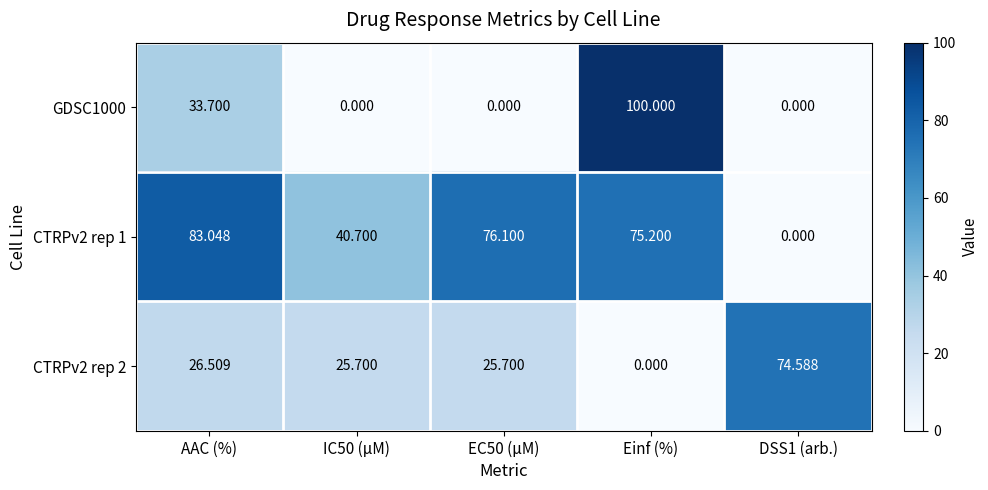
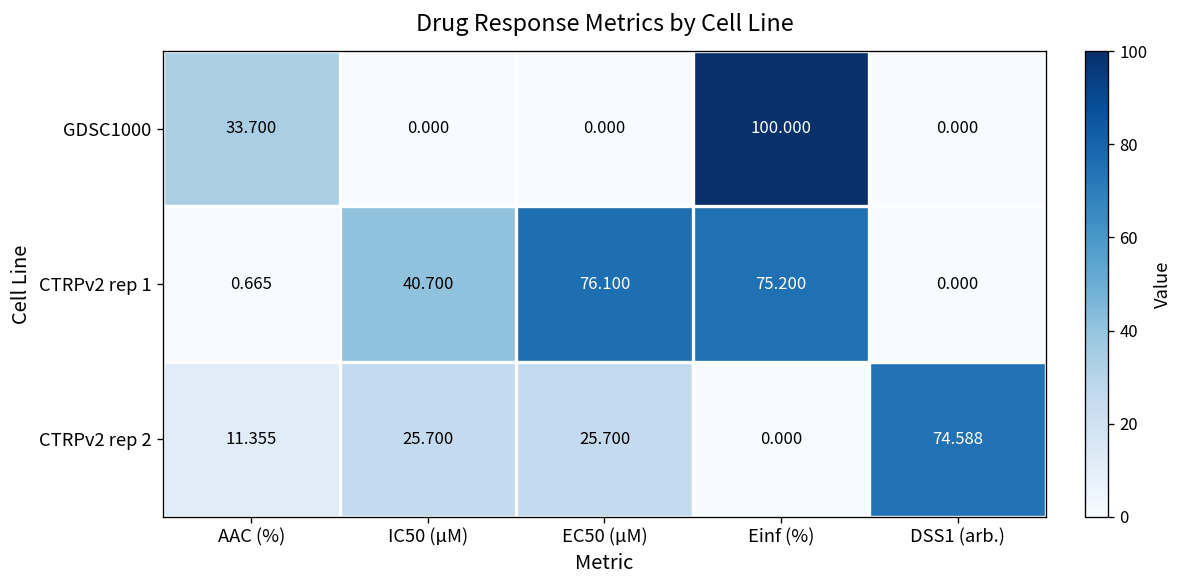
  {
    "GDSC1000": {
      "AAC (%)": 33.700,
      "IC50 (µM)": 0.000,
      "EC50 (µM)": 0.000,
      "Einf (%)": 100.000,
      "DSS1 (arb.)": 0.000
    },
    "CTRPv2 rep 1": {
-     "AAC (%)": 83.048,
+     "AAC (%)": 0.665,
      "IC50 (µM)": 40.700,
      "EC50 (µM)": 76.100,
      "Einf (%)": 75.200,
      "DSS1 (arb.)": 0.000
    },
    "CTRPv2 rep 2": {
-     "AAC (%)": 26.509,
+     "AAC (%)": 11.355,
      "IC50 (µM)": 25.700,
      "EC50 (µM)": 25.700,
      "Einf (%)": 0.000,
      "DSS1 (arb.)": 74.588
    }
  }
